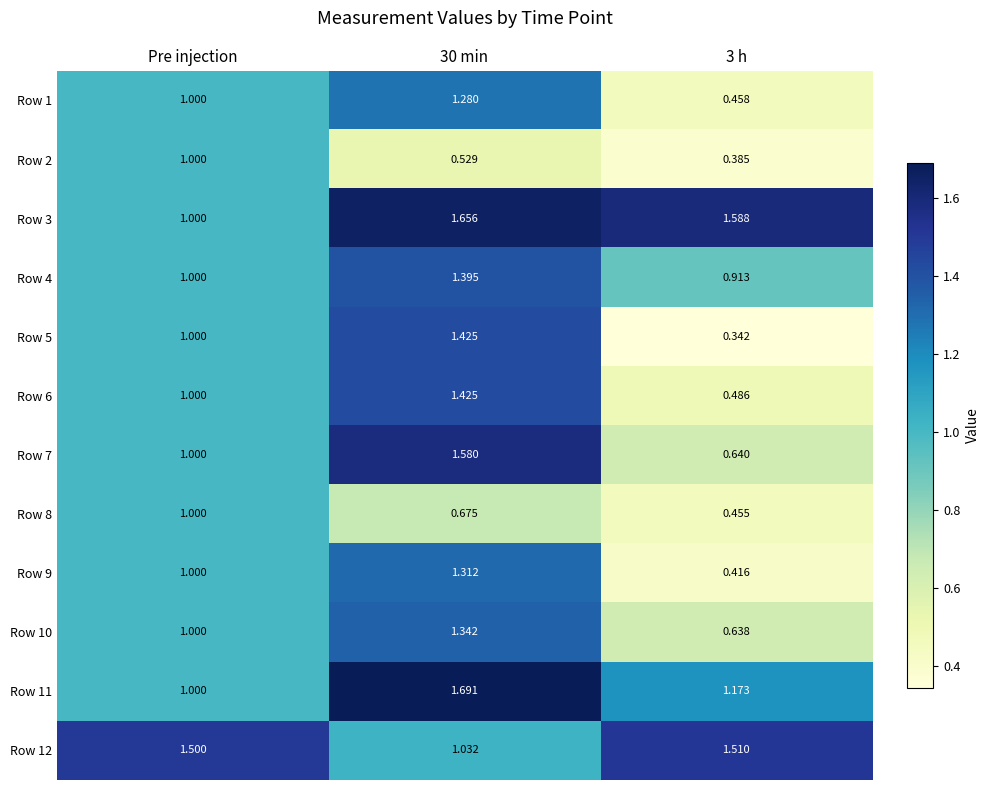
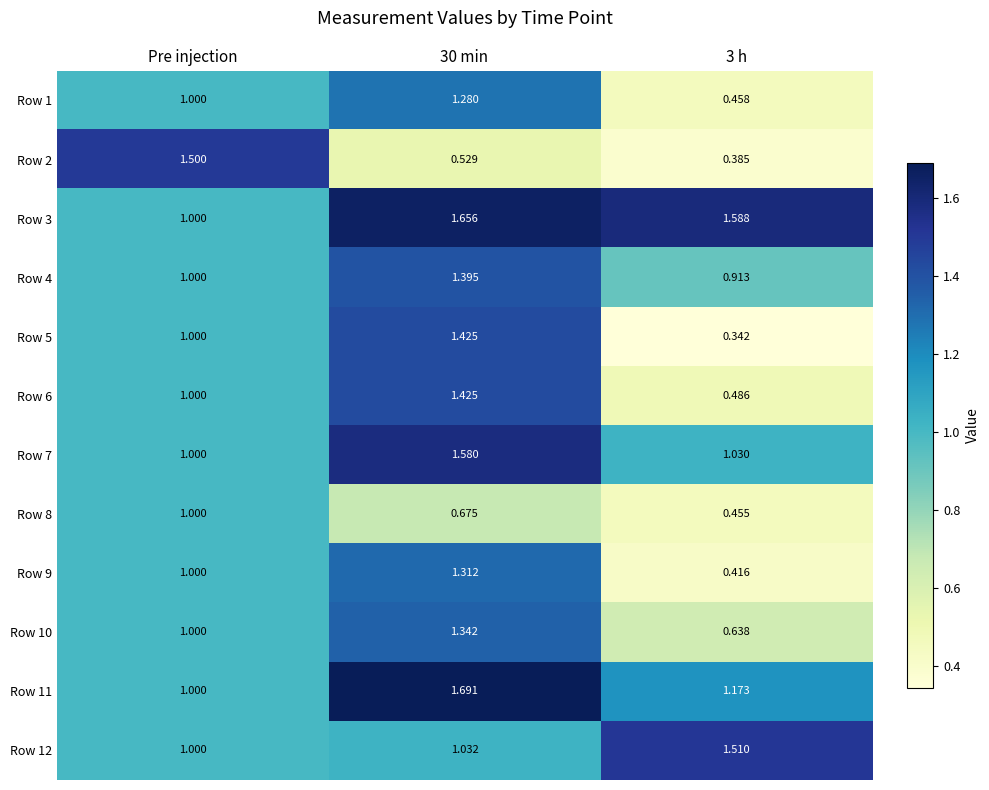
  {
    "Row 1": {
      "Pre injection": 1.000,
      "30 min": 1.280,
      "3 h": 0.458
    },
    "Row 2": {
-     "Pre injection": 1.000,
+     "Pre injection": 1.500,
      "30 min": 0.529,
      "3 h": 0.385
    },
    "Row 3": {
      "Pre injection": 1.000,
      "30 min": 1.656,
      "3 h": 1.588
    },
    "Row 4": {
      "Pre injection": 1.000,
      "30 min": 1.395,
      "3 h": 0.913
    },
    "Row 5": {
      "Pre injection": 1.000,
      "30 min": 1.425,
      "3 h": 0.342
    },
    "Row 6": {
      "Pre injection": 1.000,
      "30 min": 1.425,
      "3 h": 0.486
    },
    "Row 7": {
      "Pre injection": 1.000,
      "30 min": 1.580,
-     "3 h": 0.640
+     "3 h": 1.030
    },
    "Row 8": {
      "Pre injection": 1.000,
      "30 min": 0.675,
      "3 h": 0.455
    },
    "Row 9": {
      "Pre injection": 1.000,
      "30 min": 1.312,
      "3 h": 0.416
    },
    "Row 10": {
      "Pre injection": 1.000,
      "30 min": 1.342,
      "3 h": 0.638
    },
    "Row 11": {
      "Pre injection": 1.000,
      "30 min": 1.691,
      "3 h": 1.173
    },
    "Row 12": {
-     "Pre injection": 1.500,
+     "Pre injection": 1.000,
      "30 min": 1.032,
      "3 h": 1.510
    }
  }
